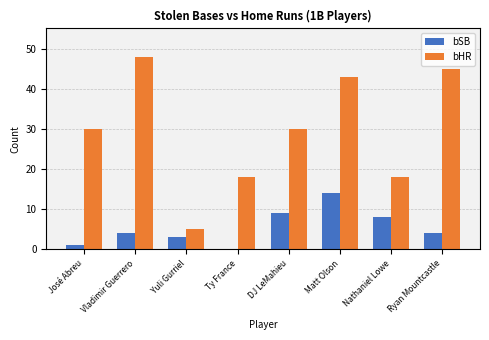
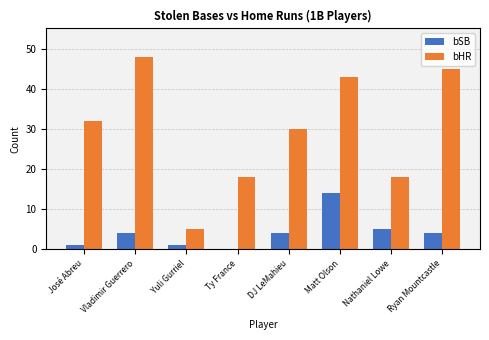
  {
    "bSB": {
      "José Abreu": 1,
      "Vladimir Guerrero": 4,
-     "Yuli Gurriel": 3,
+     "Yuli Gurriel": 1,
      "Ty France": 0,
-     "DJ LeMahieu": 9,
+     "DJ LeMahieu": 4,
      "Matt Olson": 14,
-     "Nathaniel Lowe": 8,
+     "Nathaniel Lowe": 5,
      "Ryan Mountcastle": 4
    },
    "bHR": {
-     "José Abreu": 30,
+     "José Abreu": 32,
      "Vladimir Guerrero": 48,
      "Yuli Gurriel": 5,
      "Ty France": 18,
      "DJ LeMahieu": 30,
      "Matt Olson": 43,
      "Nathaniel Lowe": 18,
      "Ryan Mountcastle": 45
    }
  }
